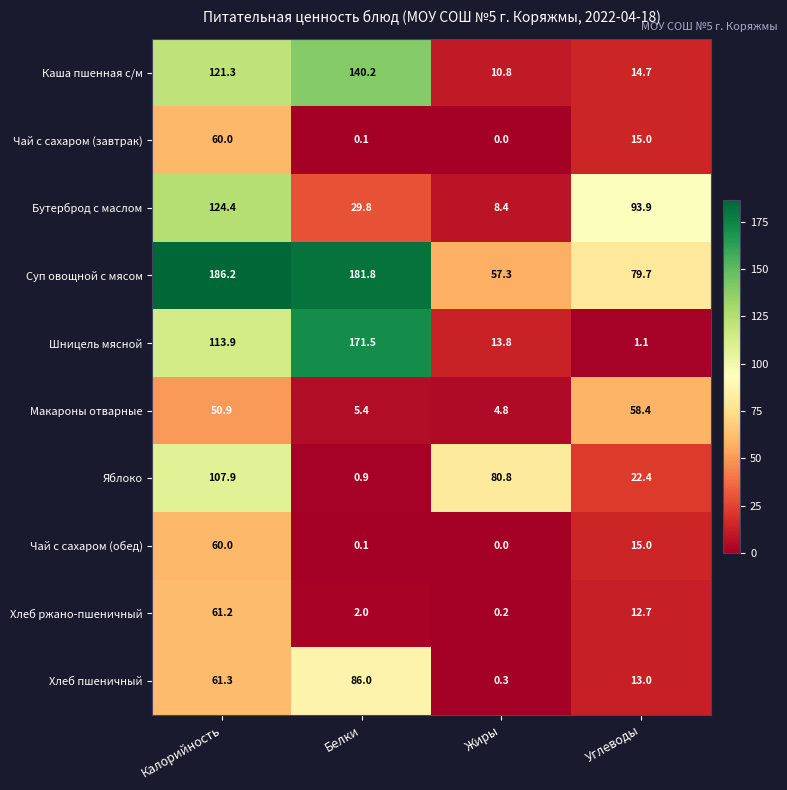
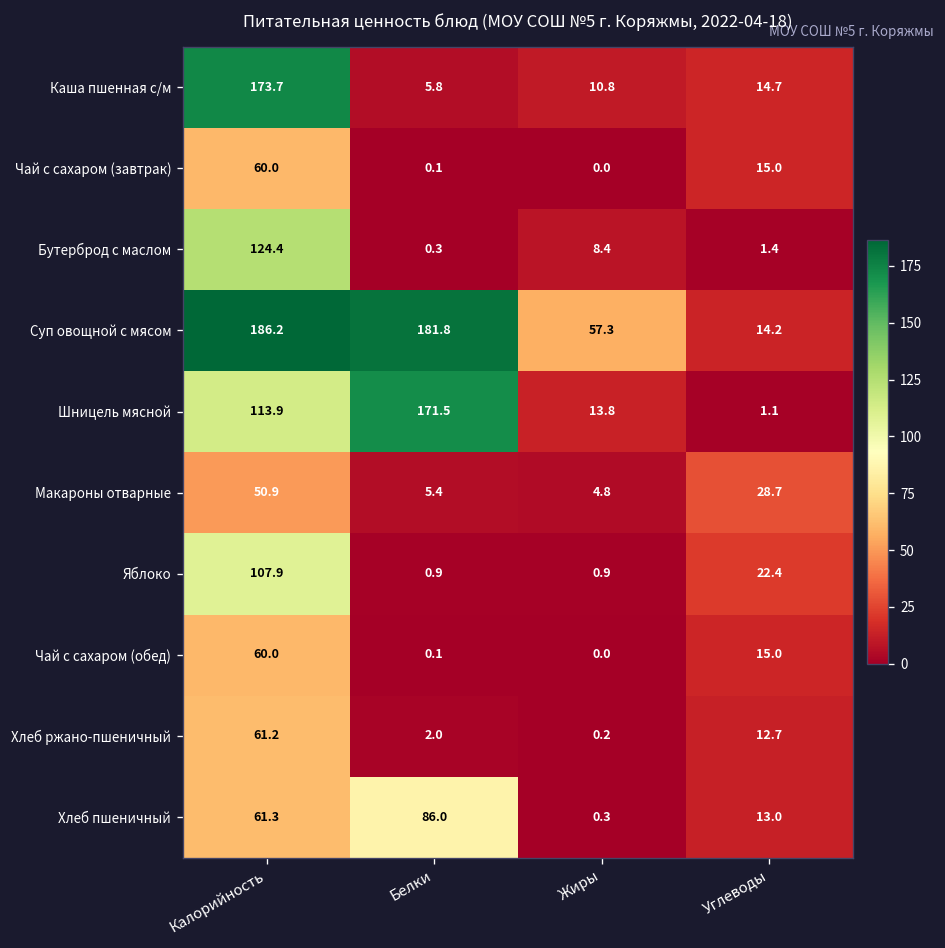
  {
    "Каша пшенная с/м": {
-     "Калорийность": 121.3,
-     "Белки": 140.2,
+     "Калорийность": 173.7,
+     "Белки": 5.8,
      "Жиры": 10.8,
      "Углеводы": 14.7
    },
    "Чай с сахаром (завтрак)": {
      "Калорийность": 60.0,
      "Белки": 0.1,
      "Жиры": 0.0,
      "Углеводы": 15.0
    },
    "Бутерброд с маслом": {
      "Калорийность": 124.4,
-     "Белки": 29.8,
+     "Белки": 0.3,
      "Жиры": 8.4,
-     "Углеводы": 93.9
+     "Углеводы": 1.4
    },
    "Суп овощной с мясом": {
      "Калорийность": 186.2,
      "Белки": 181.8,
      "Жиры": 57.3,
-     "Углеводы": 79.7
+     "Углеводы": 14.2
    },
    "Шницель мясной": {
      "Калорийность": 113.9,
      "Белки": 171.5,
      "Жиры": 13.8,
      "Углеводы": 1.1
    },
    "Макароны отварные": {
      "Калорийность": 50.9,
      "Белки": 5.4,
      "Жиры": 4.8,
-     "Углеводы": 58.4
+     "Углеводы": 28.7
    },
    "Яблоко": {
      "Калорийность": 107.9,
      "Белки": 0.9,
-     "Жиры": 80.8,
+     "Жиры": 0.9,
      "Углеводы": 22.4
    },
    "Чай с сахаром (обед)": {
      "Калорийность": 60.0,
      "Белки": 0.1,
      "Жиры": 0.0,
      "Углеводы": 15.0
    },
    "Хлеб ржано-пшеничный": {
      "Калорийность": 61.2,
      "Белки": 2.0,
      "Жиры": 0.2,
      "Углеводы": 12.7
    },
    "Хлеб пшеничный": {
      "Калорийность": 61.3,
      "Белки": 86.0,
      "Жиры": 0.3,
      "Углеводы": 13.0
    }
  }
